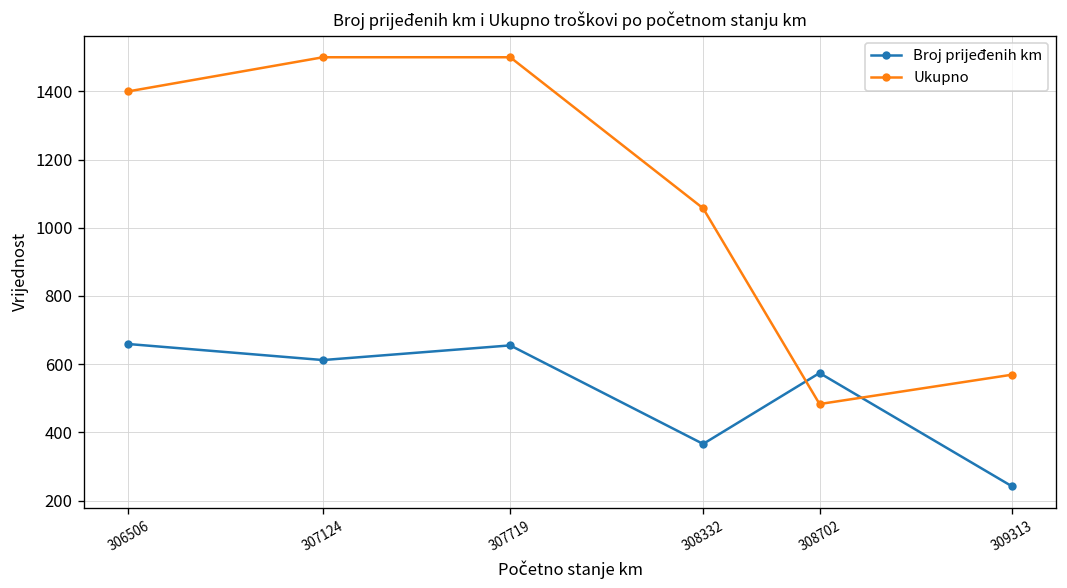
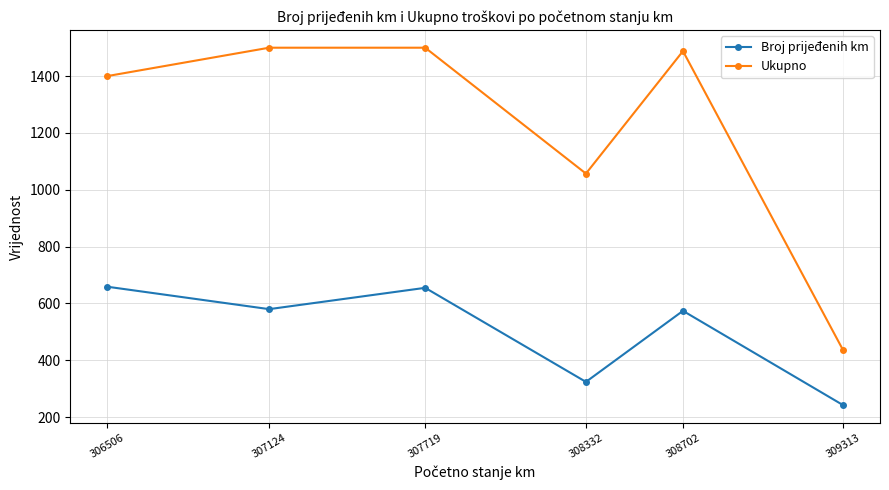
  {
    "Broj prijeđenih km": {
      "306506": 660,
-     "307124": 610,
+     "307124": 580,
      "307719": 660,
-     "308332": 370,
+     "308332": 320,
      "308702": 570,
      "309313": 240
    },
    "Ukupno": {
      "306506": 1400,
      "307124": 1500,
      "307719": 1500,
      "308332": 1060,
-     "308702": 480,
-     "309313": 570
+     "308702": 1490,
+     "309313": 440
    }
  }
